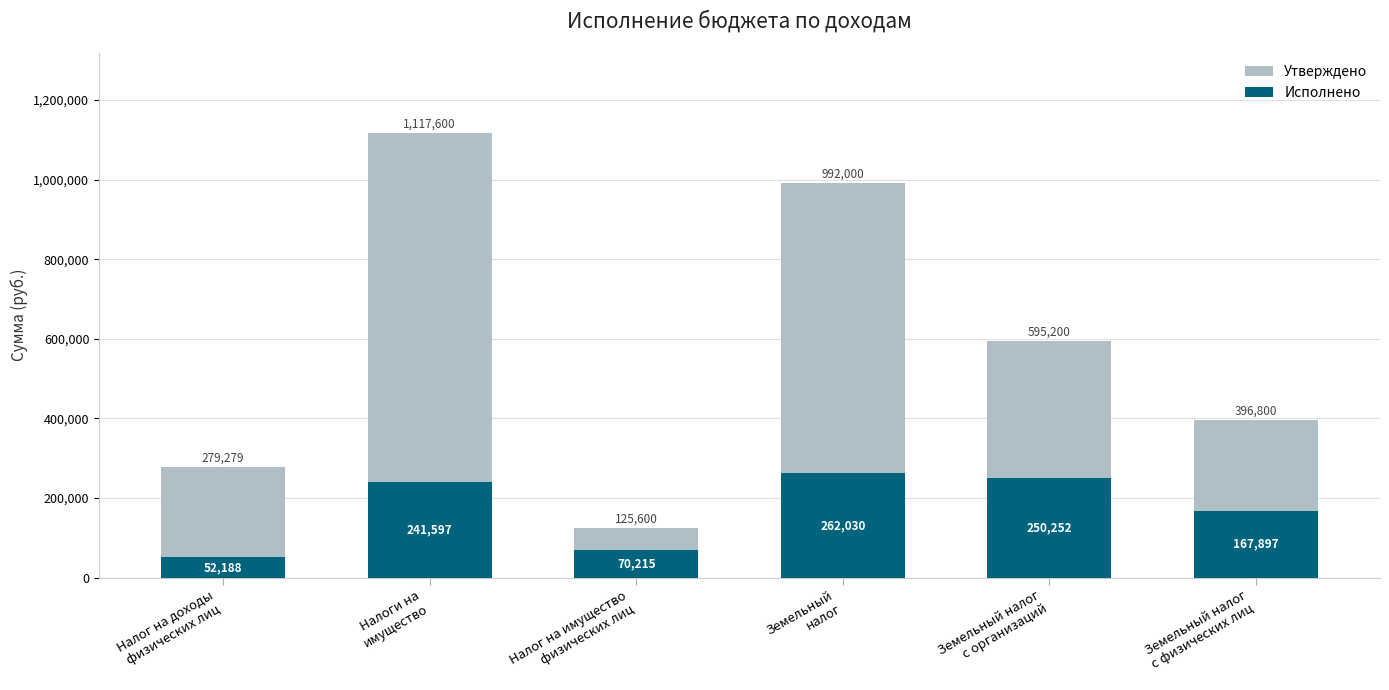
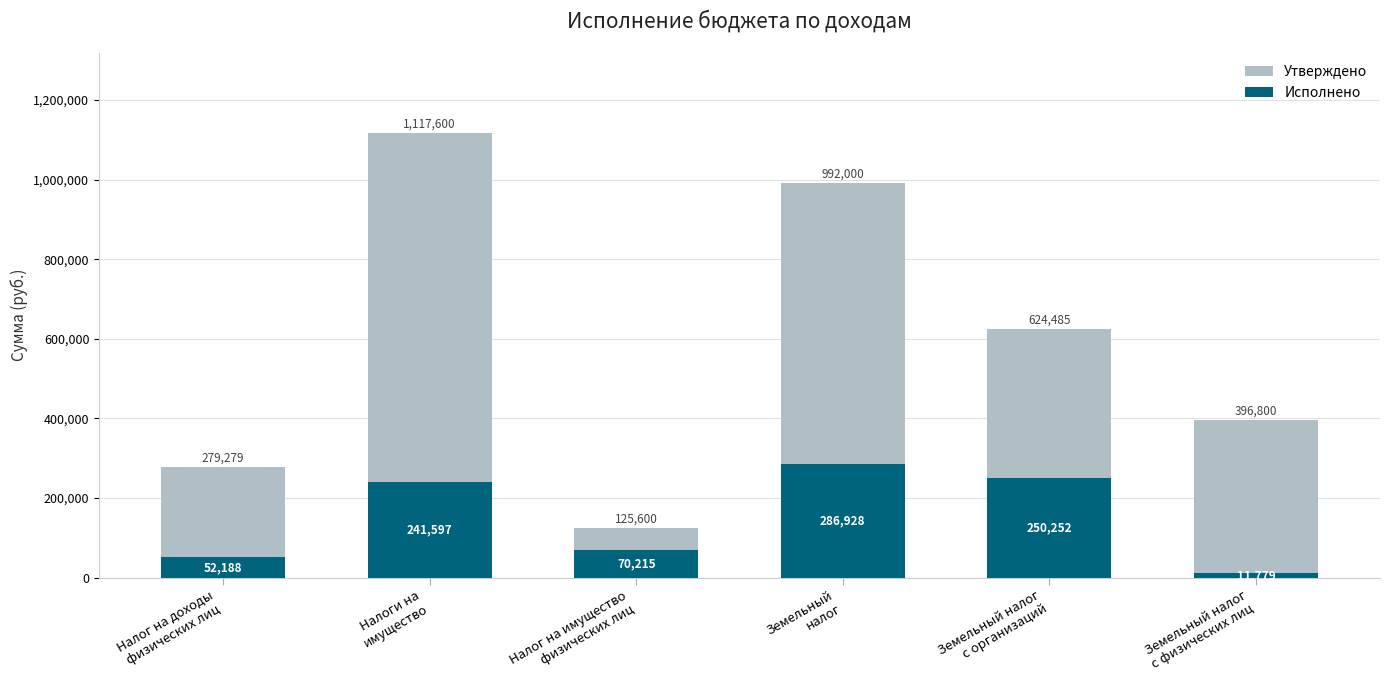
  {
    "Утверждено": {
      "Налог на доходы физических лиц": "279,279",
      "Налоги на имущество": "1,117,600",
      "Налог на имущество физических лиц": "125,600",
      "Земельный налог": "992,000",
-     "Земельный налог с организаций": "595,200",
+     "Земельный налог с организаций": "624,485",
      "Земельный налог с физических лиц": "396,800"
    },
    "Исполнено": {
-     "Земельный налог": "262,030",
-     "Земельный налог с физических лиц": "167,897"
+     "Земельный налог": "286,928",
+     "Земельный налог с физических лиц": "11,779"
    }
  }
